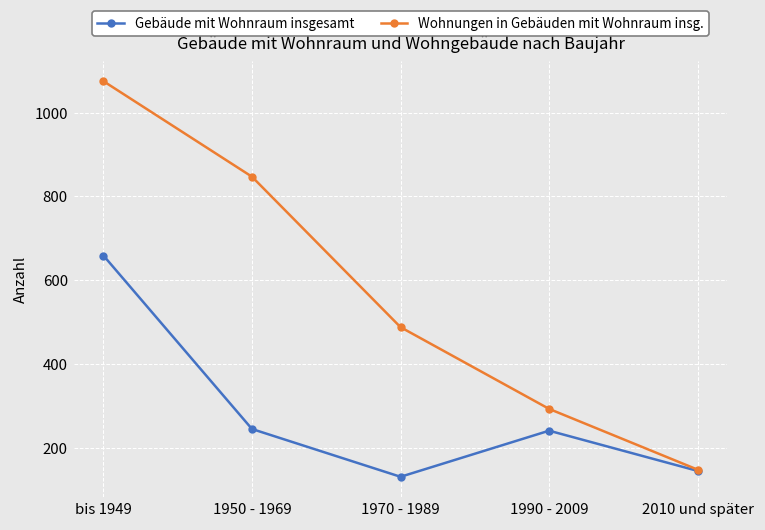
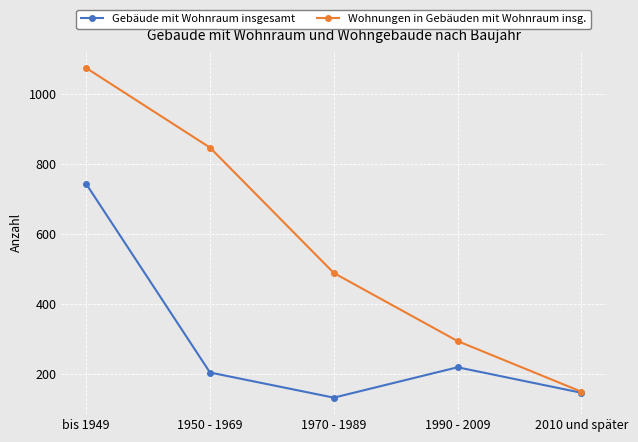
  {
    "Gebäude mit Wohnraum insgesamt": {
-     "bis 1949": 660,
-     "1950 - 1969": 250,
+     "bis 1949": 740,
+     "1950 - 1969": 200,
      "1970 - 1989": 130,
-     "1990 - 2009": 240
+     "1990 - 2009": 220
    },
    "Wohnungen in Gebäuden mit Wohnraum insg.": {
      "bis 1949": 1080,
      "1950 - 1969": 850,
      "1970 - 1989": 490,
      "1990 - 2009": 290
    }
  }
